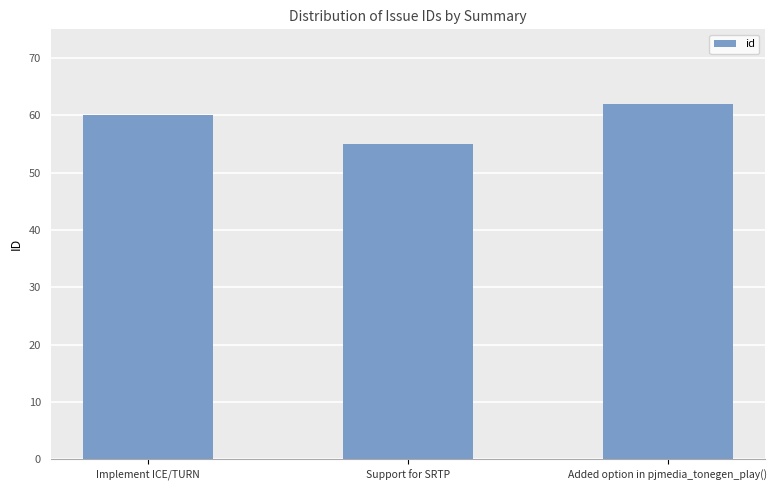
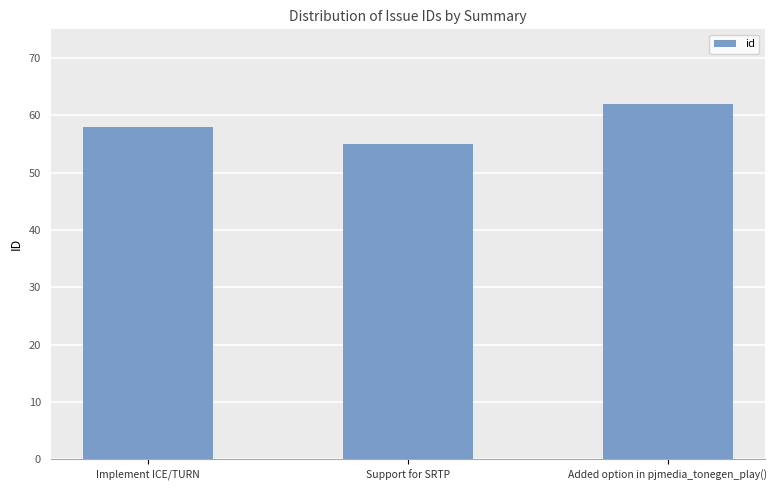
  {
-   "Implement ICE/TURN": 60,
+   "Implement ICE/TURN": 58,
    "Support for SRTP": 55,
    "Added option in pjmedia_tonegen_play()": 62
  }
